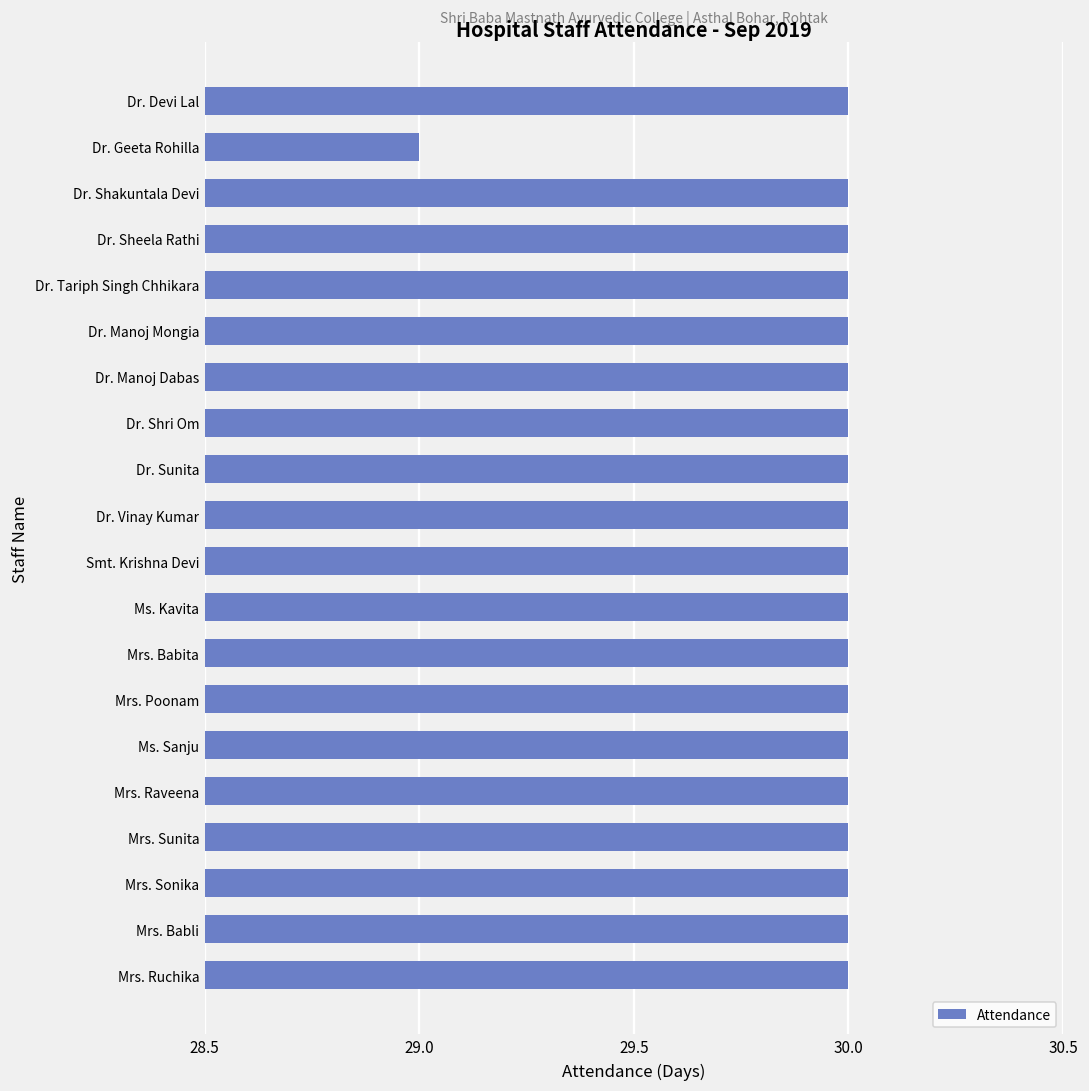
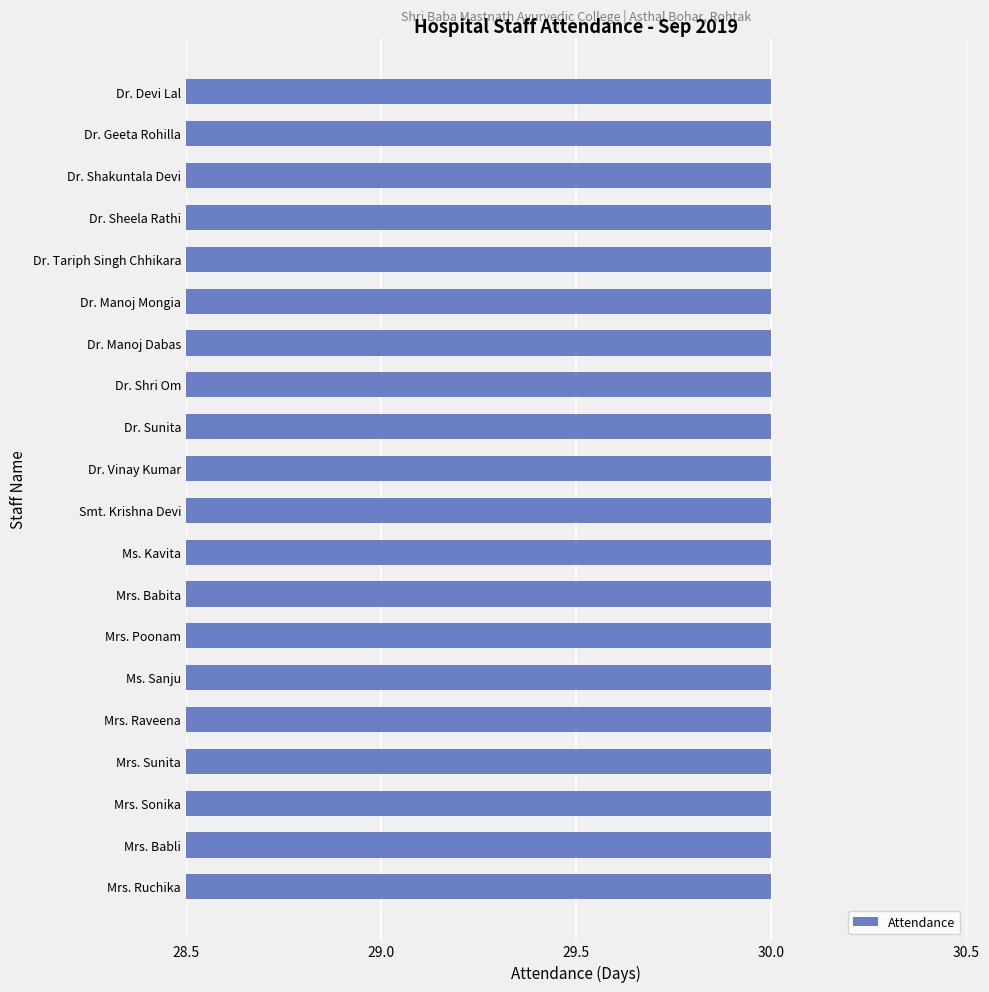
  {
    "Dr. Devi Lal": 30,
-   "Dr. Geeta Rohilla": 29,
+   "Dr. Geeta Rohilla": 30,
    "Dr. Shakuntala Devi": 30,
    "Dr. Sheela Rathi": 30,
    "Dr. Tariph Singh Chhikara": 30,
    "Dr. Manoj Mongia": 30,
    "Dr. Manoj Dabas": 30,
    "Dr. Shri Om": 30,
    "Dr. Sunita": 30,
    "Dr. Vinay Kumar": 30,
    "Smt. Krishna Devi": 30,
    "Ms. Kavita": 30,
    "Mrs. Babita": 30,
    "Mrs. Poonam": 30,
    "Ms. Sanju": 30,
    "Mrs. Raveena": 30,
    "Mrs. Sunita": 30,
    "Mrs. Sonika": 30,
    "Mrs. Babli": 30,
    "Mrs. Ruchika": 30
  }
